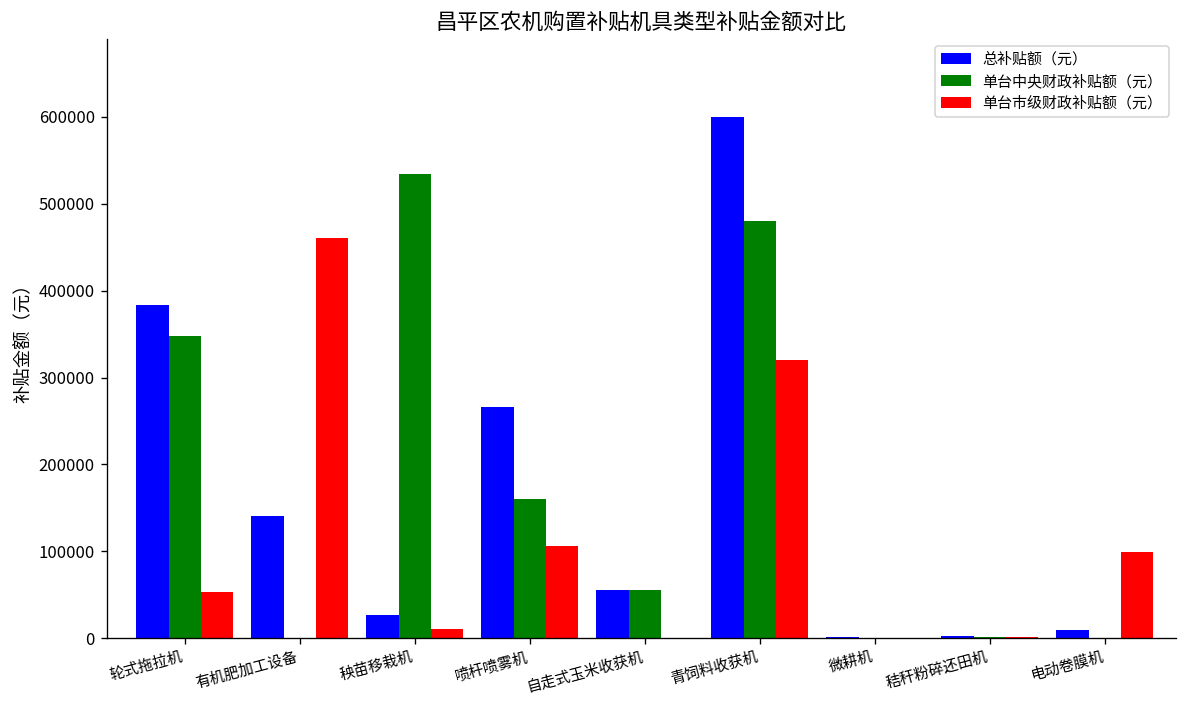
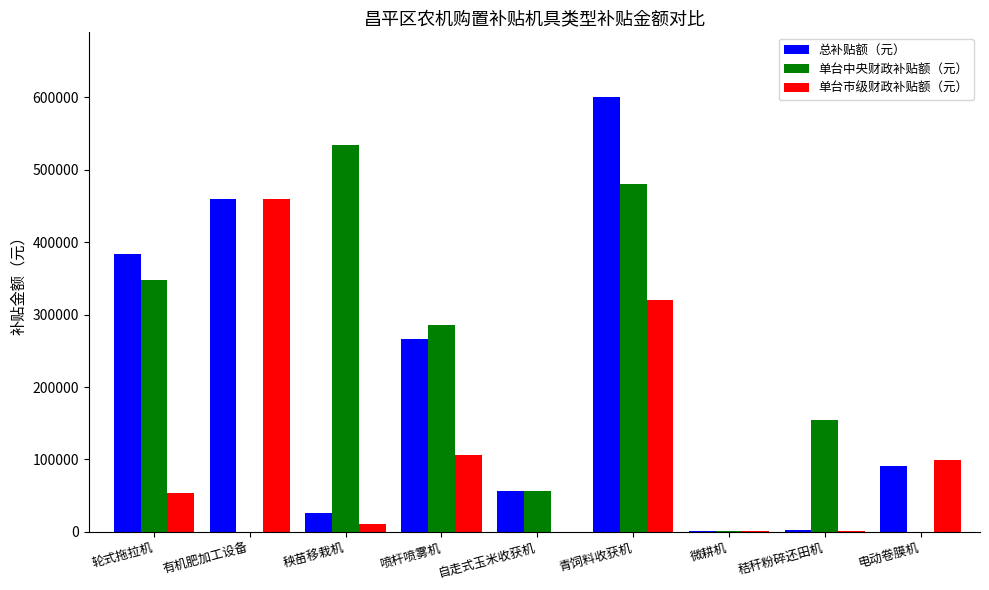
  {
    "总补贴额（元）": {
      "轮式拖拉机": 380000,
-     "有机肥加工设备": 140000,
+     "有机肥加工设备": 460000,
      "秧苗移栽机": 30000,
      "喷杆喷雾机": 270000,
      "自走式玉米收获机": 60000,
      "青饲料收获机": 600000,
-     "电动卷膜机": 10000
+     "电动卷膜机": 90000
    },
    "单台中央财政补贴额（元）": {
      "轮式拖拉机": 350000,
      "有机肥加工设备": 0,
      "秧苗移栽机": 530000,
-     "喷杆喷雾机": 160000,
+     "喷杆喷雾机": 290000,
      "自走式玉米收获机": 60000,
      "青饲料收获机": 480000,
-     "秸秆粉碎还田机": 0,
+     "秸秆粉碎还田机": 150000,
      "电动卷膜机": 0
    },
    "单台市级财政补贴额（元）": {
      "轮式拖拉机": 50000,
      "有机肥加工设备": 460000,
      "秧苗移栽机": 10000,
      "喷杆喷雾机": 110000,
      "自走式玉米收获机": 0,
      "青饲料收获机": 320000,
      "电动卷膜机": 100000
    }
  }
